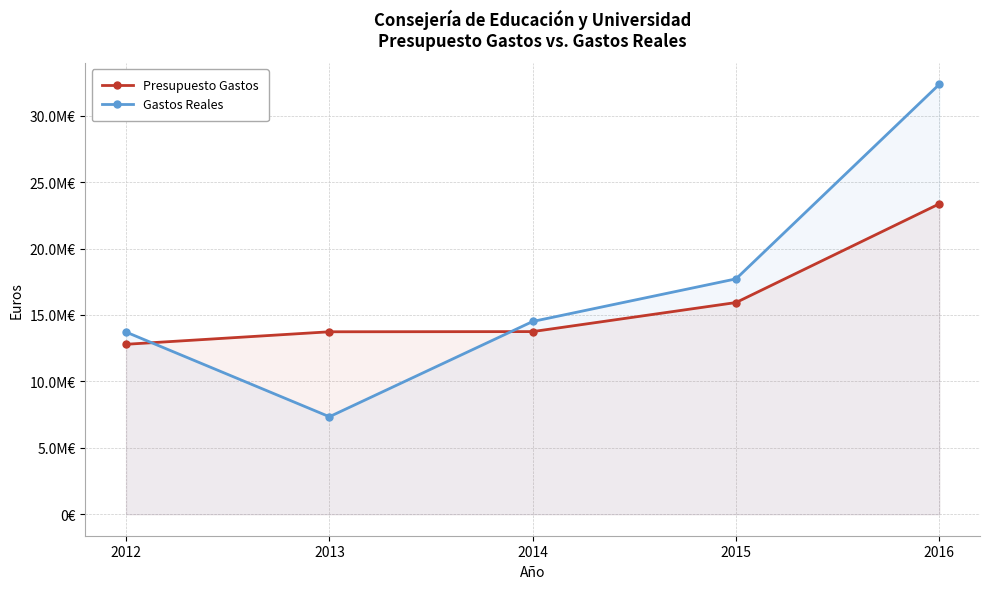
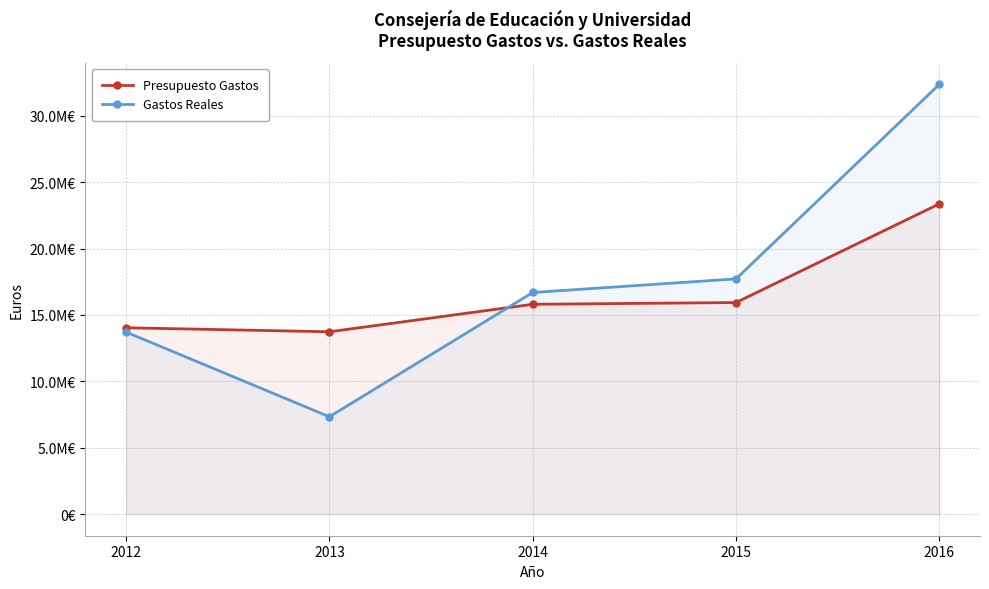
  {
    "Presupuesto Gastos": {
-     "2012": "12.8M€",
+     "2012": "14.0M€",
      "2013": "13.7M€",
-     "2014": "13.7M€",
+     "2014": "15.8M€",
      "2015": "15.9M€",
      "2016": "23.4M€"
    },
    "Gastos Reales": {
      "2012": "13.7M€",
      "2013": "7.3M€",
-     "2014": "14.5M€",
+     "2014": "16.7M€",
      "2015": "17.7M€",
      "2016": "32.4M€"
    }
  }
